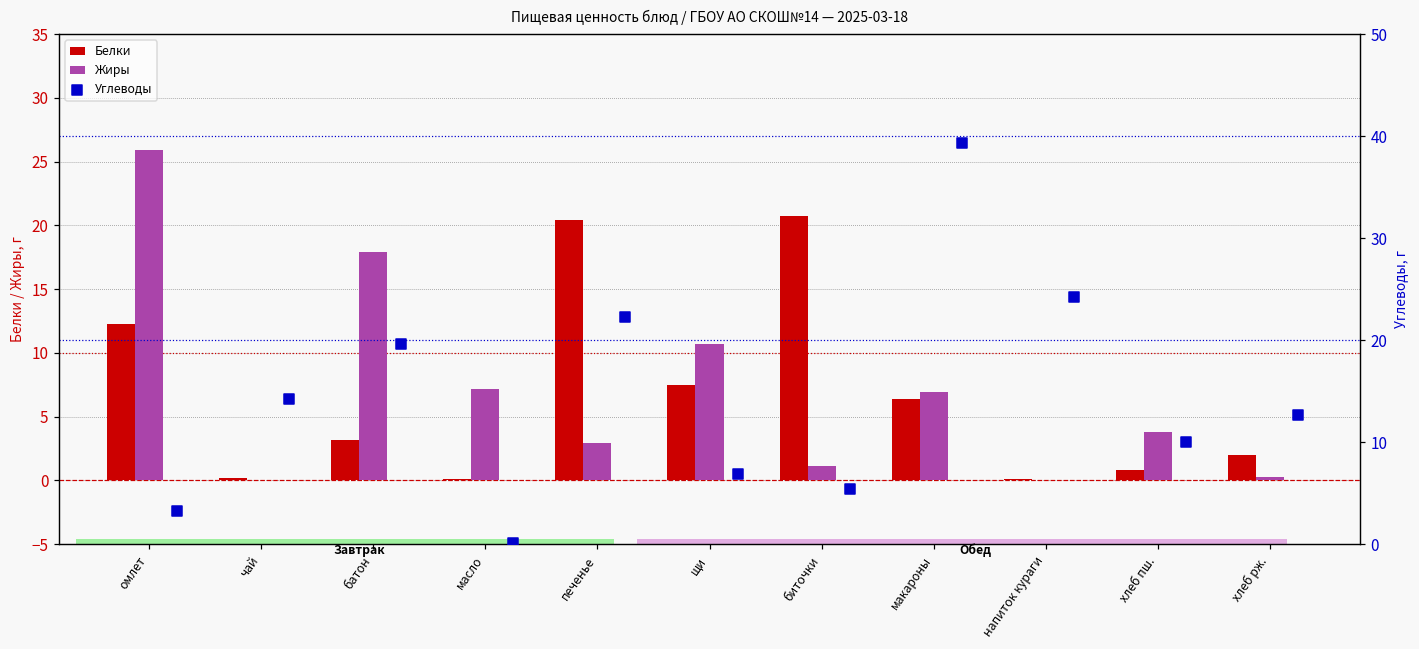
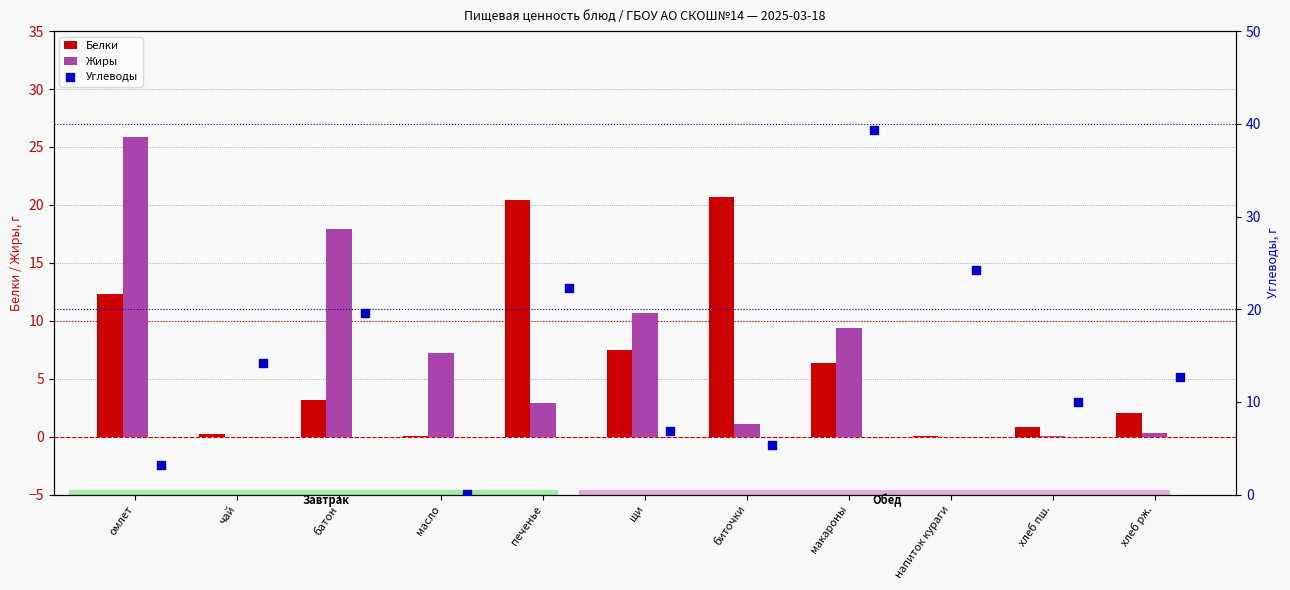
  {
    "Белки": {
      "омлет": 12.3,
      "батон": 3.2,
      "печенье": 20.4,
      "щи": 7.5,
      "биточки": 20.7,
      "макароны": 6.4,
      "хлеб пш.": 0.8,
      "хлеб рж.": 2.0
    },
    "Жиры": {
      "омлет": 25.9,
      "чай": 0.0,
      "батон": 17.9,
      "масло": 7.2,
      "печенье": 2.9,
      "щи": 10.7,
      "биточки": 1.1,
-     "макароны": 6.9,
+     "макароны": 9.4,
      "напиток кураги": 0.0,
-     "хлеб пш.": 3.8,
+     "хлеб пш.": 0.1,
      "хлеб рж.": 0.3
    }
  }
